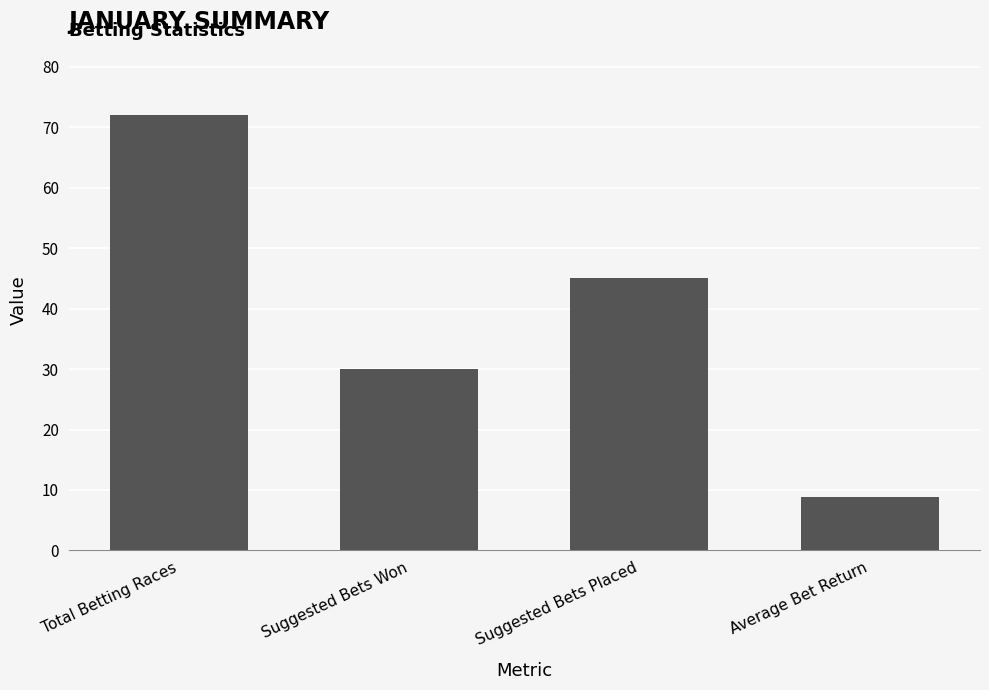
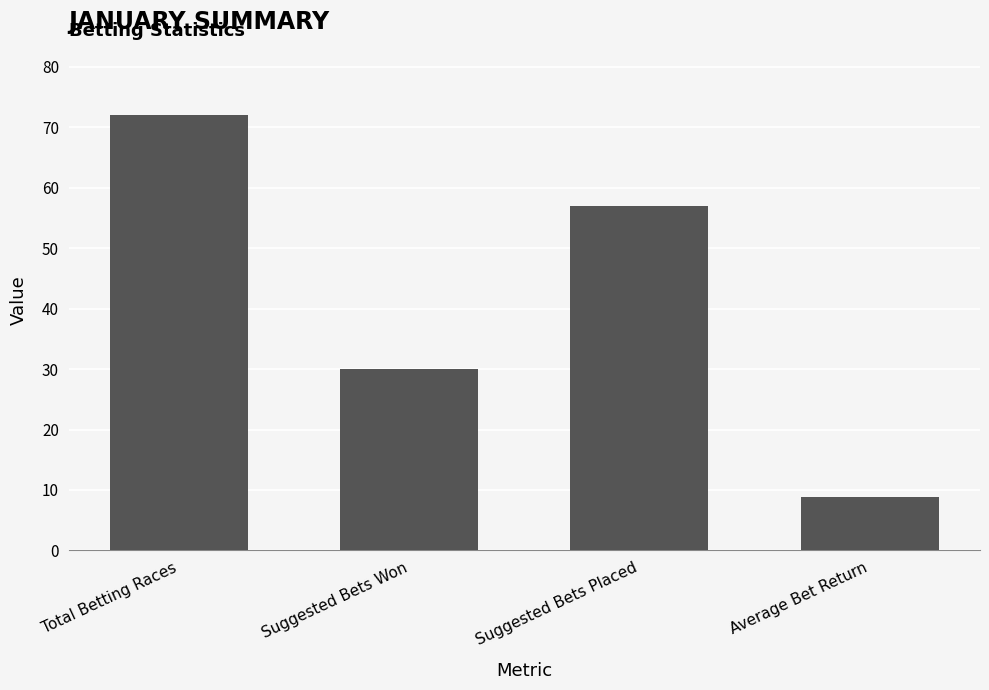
  {
    "Total Betting Races": 72,
    "Suggested Bets Won": 30,
-   "Suggested Bets Placed": 45,
+   "Suggested Bets Placed": 57,
    "Average Bet Return": 9
  }
